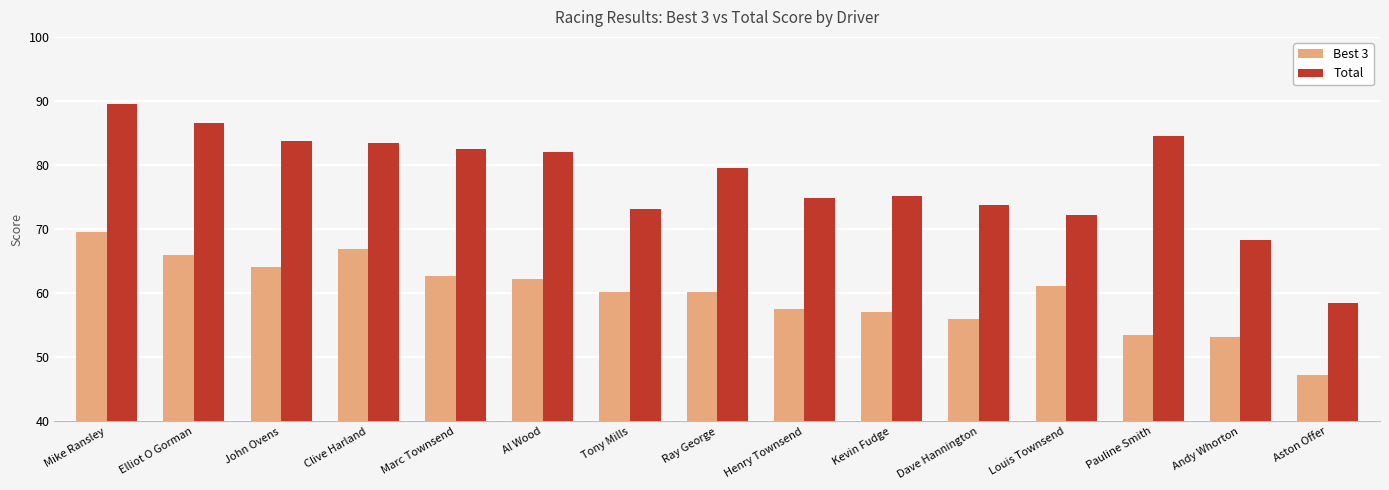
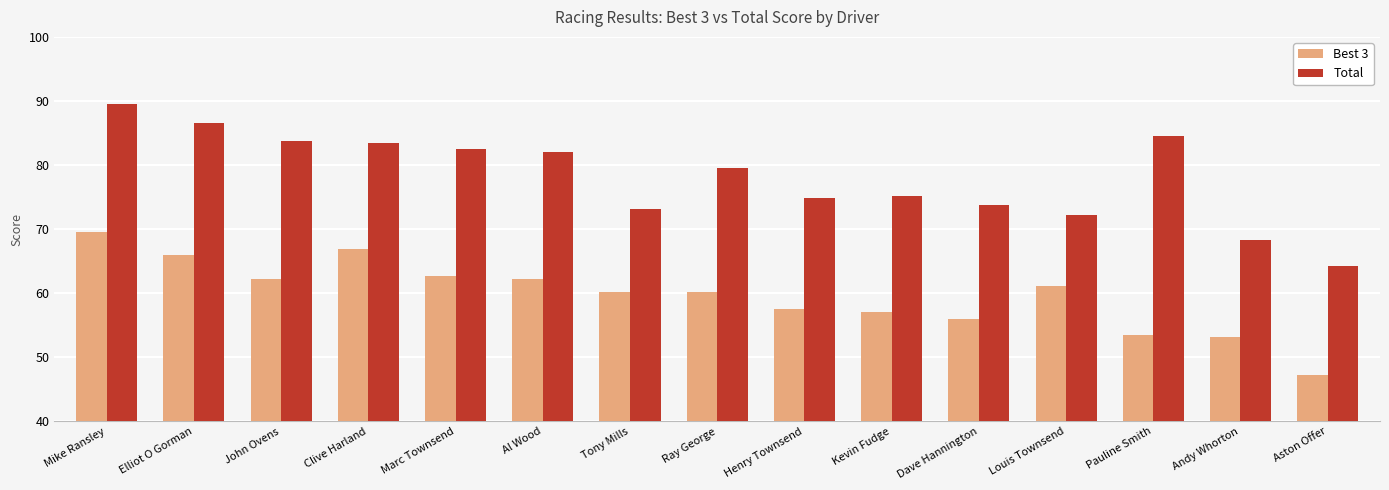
  {
    "Best 3": {
      "Mike Ransley": 70,
      "Elliot O Gorman": 66,
-     "John Ovens": 64,
+     "John Ovens": 62,
      "Clive Harland": 67,
      "Marc Townsend": 63,
      "Al Wood": 62,
      "Tony Mills": 60,
      "Ray George": 60,
      "Henry Townsend": 58,
      "Kevin Fudge": 57,
      "Dave Hannington": 56,
      "Louis Townsend": 61,
      "Pauline Smith": 54,
      "Andy Whorton": 53,
      "Aston Offer": 47
    },
    "Total": {
      "Mike Ransley": 90,
      "Elliot O Gorman": 87,
      "John Ovens": 84,
      "Clive Harland": 83,
      "Marc Townsend": 82,
      "Al Wood": 82,
      "Tony Mills": 73,
      "Ray George": 80,
      "Henry Townsend": 75,
      "Kevin Fudge": 75,
      "Dave Hannington": 74,
      "Louis Townsend": 72,
      "Pauline Smith": 85,
      "Andy Whorton": 68,
-     "Aston Offer": 58
+     "Aston Offer": 64
    }
  }
